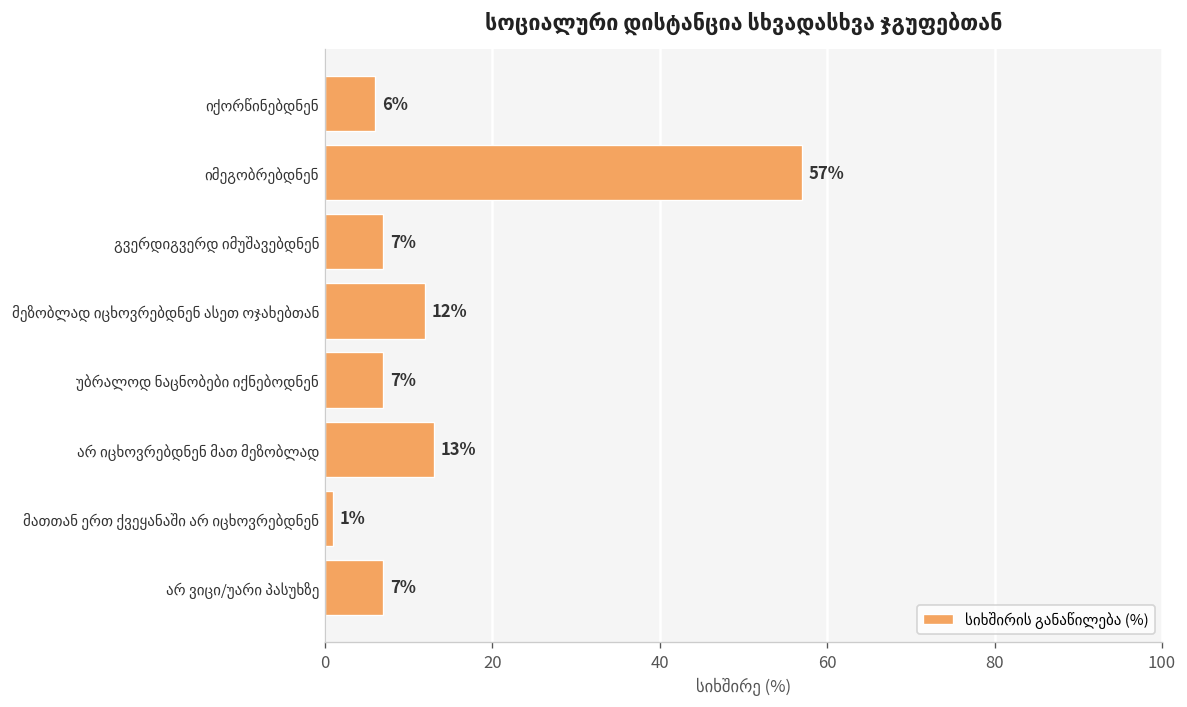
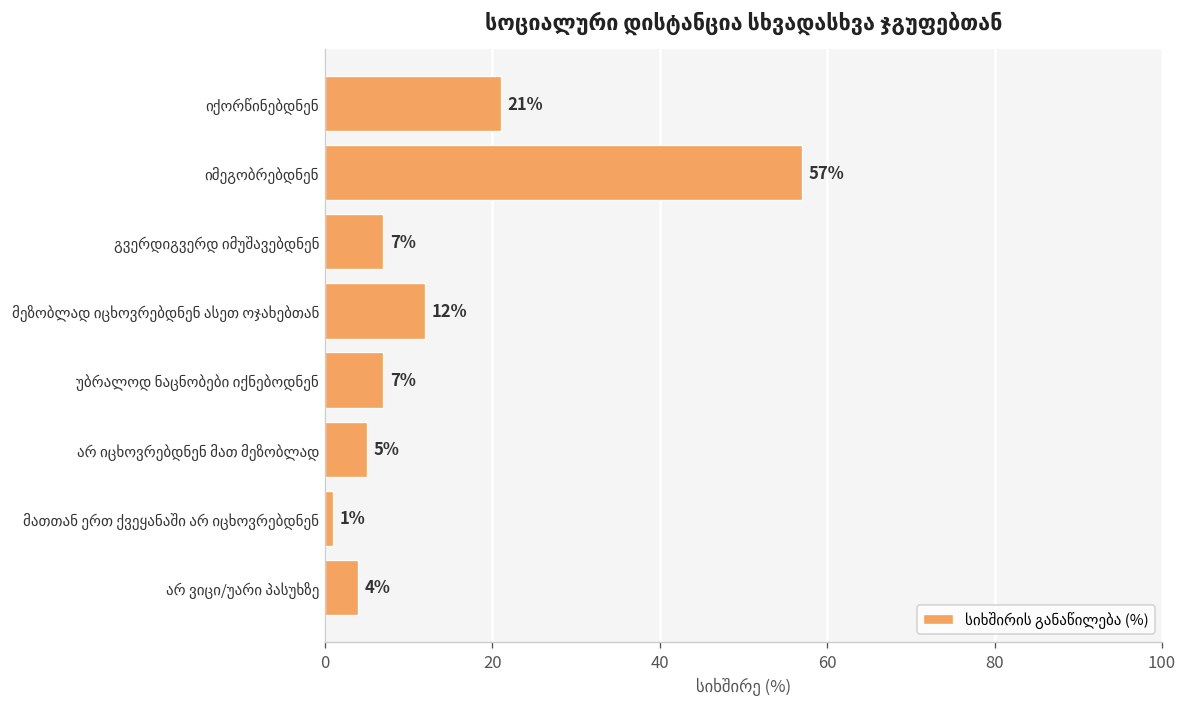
  {
-   "იქორწინებდნენ": "6%",
+   "იქორწინებდნენ": "21%",
    "იმეგობრებდნენ": "57%",
    "გვერდიგვერდ იმუშავებდნენ": "7%",
    "მეზობლად იცხოვრებდნენ ასეთ ოჯახებთან": "12%",
    "უბრალოდ ნაცნობები იქნებოდნენ": "7%",
-   "არ იცხოვრებდნენ მათ მეზობლად": "13%",
+   "არ იცხოვრებდნენ მათ მეზობლად": "5%",
    "მათთან ერთ ქვეყანაში არ იცხოვრებდნენ": "1%",
-   "არ ვიცი/უარი პასუხზე": "7%"
+   "არ ვიცი/უარი პასუხზე": "4%"
  }
